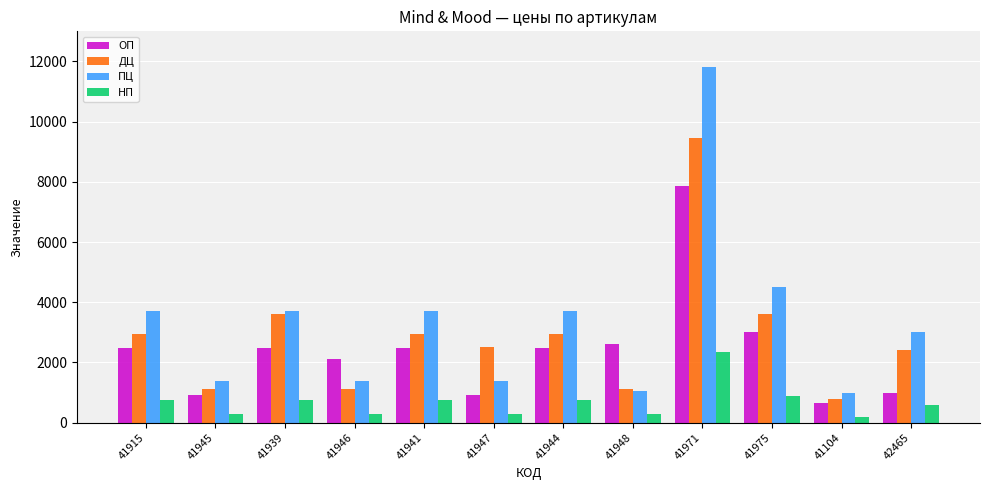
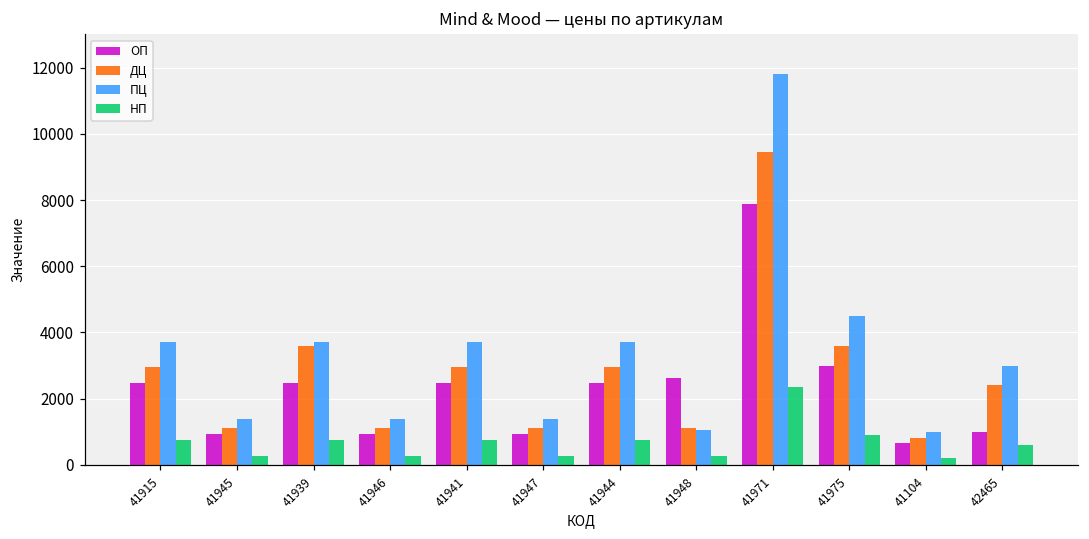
  {
    "ОП": {
      "41915": 2500,
      "41945": 900,
      "41939": 2500,
-     "41946": 2100,
+     "41946": 900,
      "41941": 2500,
      "41947": 900,
      "41944": 2500,
      "41948": 2600,
      "41971": 7900,
      "41975": 3000,
      "41104": 700,
      "42465": 1000
    },
    "ДЦ": {
      "41915": 3000,
      "41945": 1100,
      "41939": 3600,
      "41946": 1100,
      "41941": 3000,
-     "41947": 2500,
+     "41947": 1100,
      "41944": 3000,
      "41948": 1100,
      "41971": 9400,
      "41975": 3600,
      "41104": 800,
      "42465": 2400
    },
    "ПЦ": {
      "41915": 3700,
      "41945": 1400,
      "41939": 3700,
      "41946": 1400,
      "41941": 3700,
      "41947": 1400,
      "41944": 3700,
      "41948": 1100,
      "41971": 11800,
      "41975": 4500,
      "41104": 1000,
      "42465": 3000
    },
    "НП": {
      "41915": 700,
      "41945": 300,
      "41939": 700,
      "41946": 300,
      "41941": 700,
      "41947": 300,
      "41944": 700,
      "41948": 300,
      "41971": 2400,
      "41975": 900,
      "41104": 200,
      "42465": 600
    }
  }
